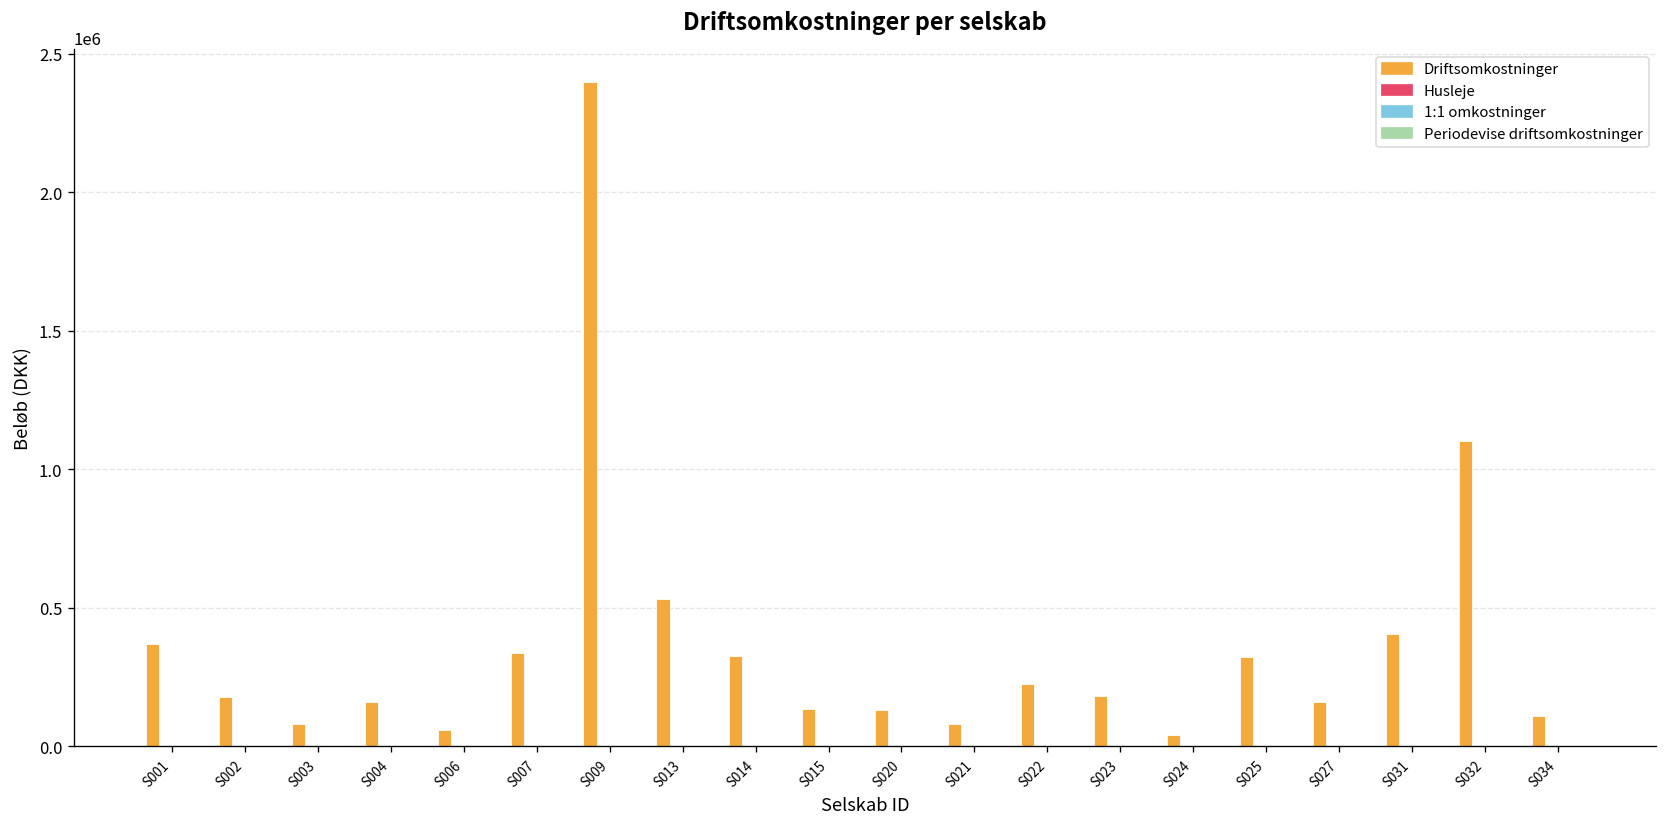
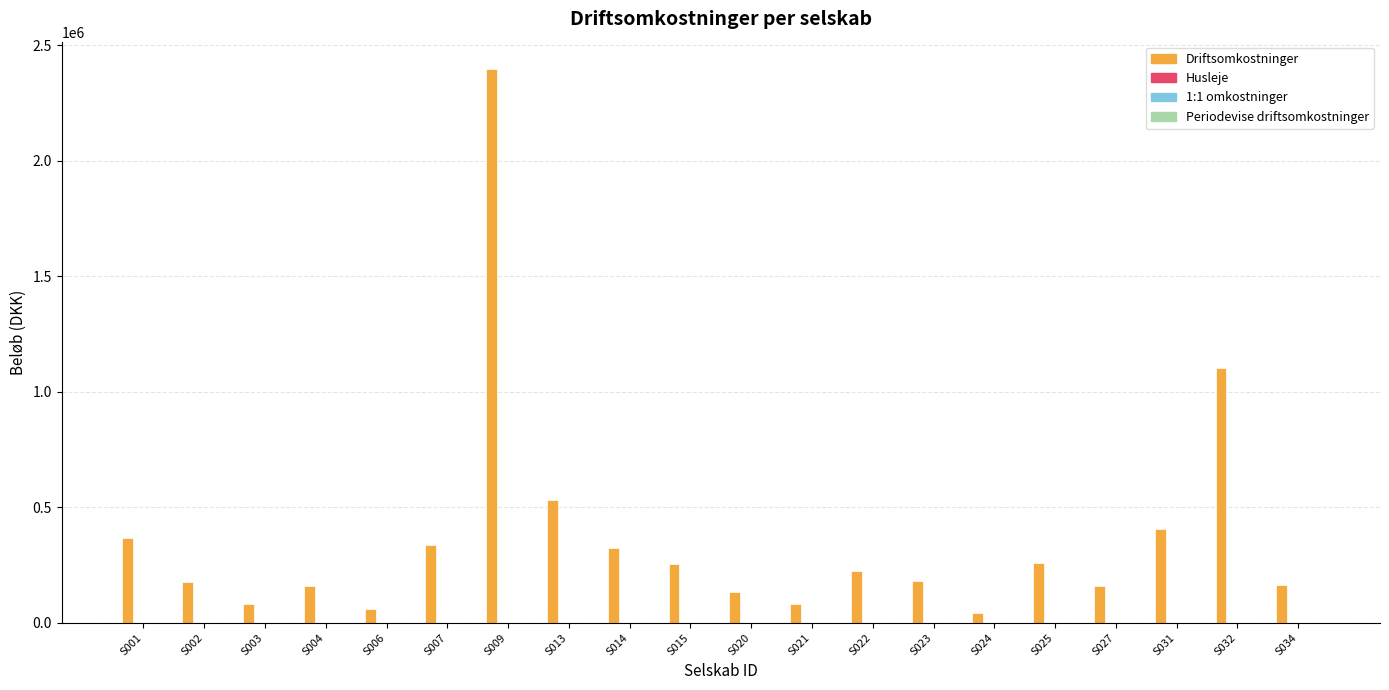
  {
    "Driftsomkostninger": {
      "S001": 370000,
      "S002": 180000,
      "S003": 80000,
      "S004": 160000,
      "S006": 60000,
      "S007": 340000,
      "S009": 2400000,
      "S013": 530000,
      "S014": 320000,
-     "S015": 130000,
+     "S015": 250000,
      "S020": 130000,
      "S021": 80000,
      "S022": 220000,
      "S023": 180000,
      "S024": 40000,
-     "S025": 320000,
+     "S025": 260000,
      "S027": 160000,
      "S031": 410000,
      "S032": 1100000,
-     "S034": 110000
+     "S034": 160000
    },
    "Husleje": {
      "S001": 0,
      "S002": 0,
      "S003": 0,
      "S004": 0,
      "S006": 0,
      "S007": 0,
      "S009": 0,
      "S013": 0,
      "S014": 0,
      "S015": 0,
      "S020": 0,
      "S021": 0,
      "S022": 0,
      "S023": 0,
      "S024": 0,
      "S025": 0,
      "S027": 0,
      "S031": 0,
      "S032": 0,
      "S034": 0
    },
    "1:1 omkostninger": {
      "S001": 0,
      "S002": 0,
      "S003": 0,
      "S004": 0,
      "S006": 0,
      "S007": 0,
      "S009": 0,
      "S013": 0,
      "S014": 0,
      "S015": 0,
      "S020": 0,
      "S021": 0,
      "S022": 0,
      "S023": 0,
      "S024": 0,
      "S025": 0,
      "S027": 0,
      "S031": 0,
      "S032": 0,
      "S034": 0
    },
    "Periodevise driftsomkostninger": {
      "S001": 0,
      "S002": 0,
      "S003": 0,
      "S004": 0,
      "S006": 0,
      "S007": 0,
      "S009": 0,
      "S013": 0,
      "S014": 0,
      "S015": 0,
      "S020": 0,
      "S021": 0,
      "S022": 0,
      "S023": 0,
      "S024": 0,
      "S025": 0,
      "S027": 0,
      "S031": 0,
      "S032": 0,
      "S034": 0
    }
  }
